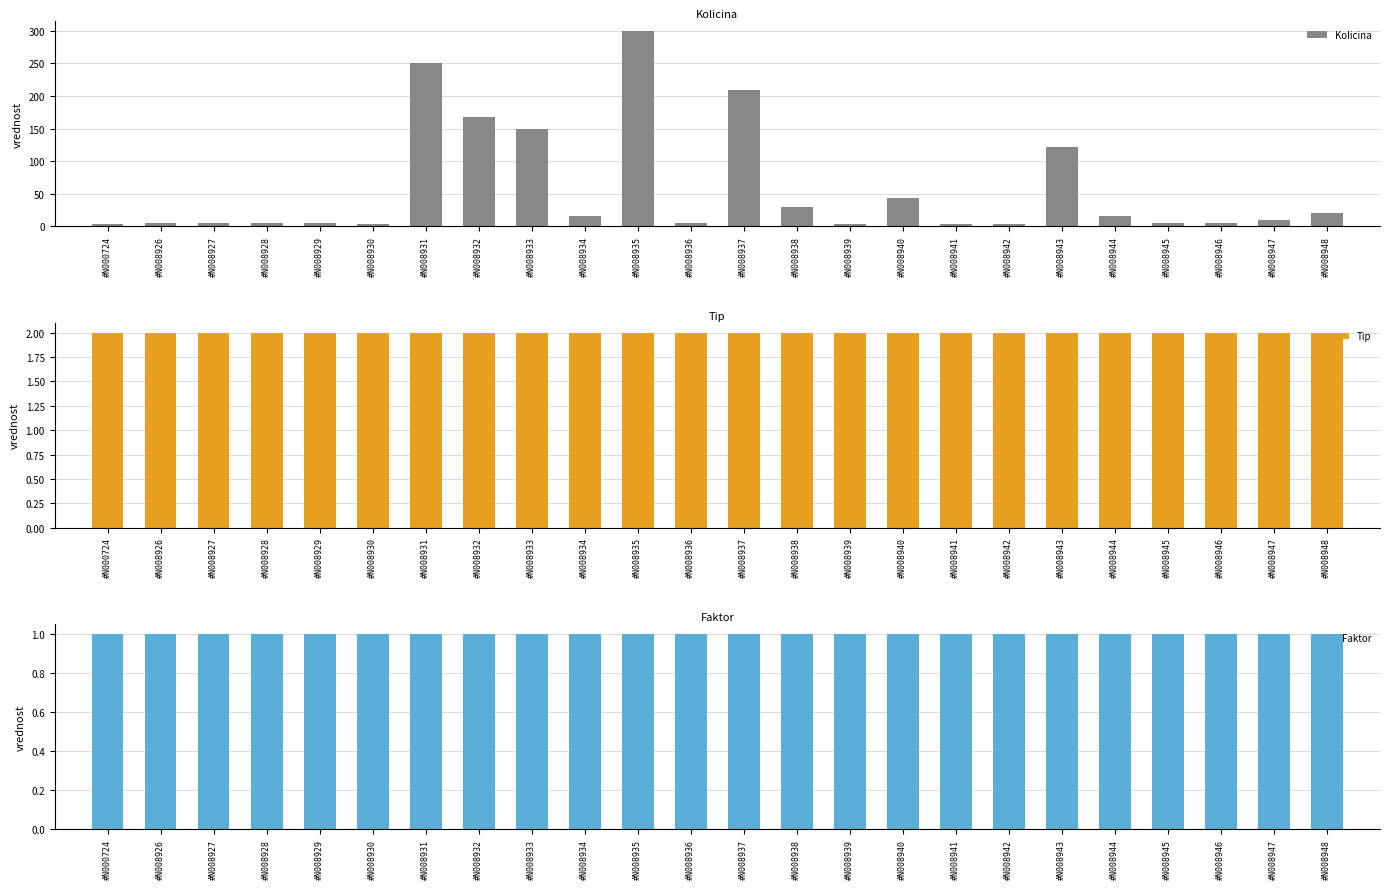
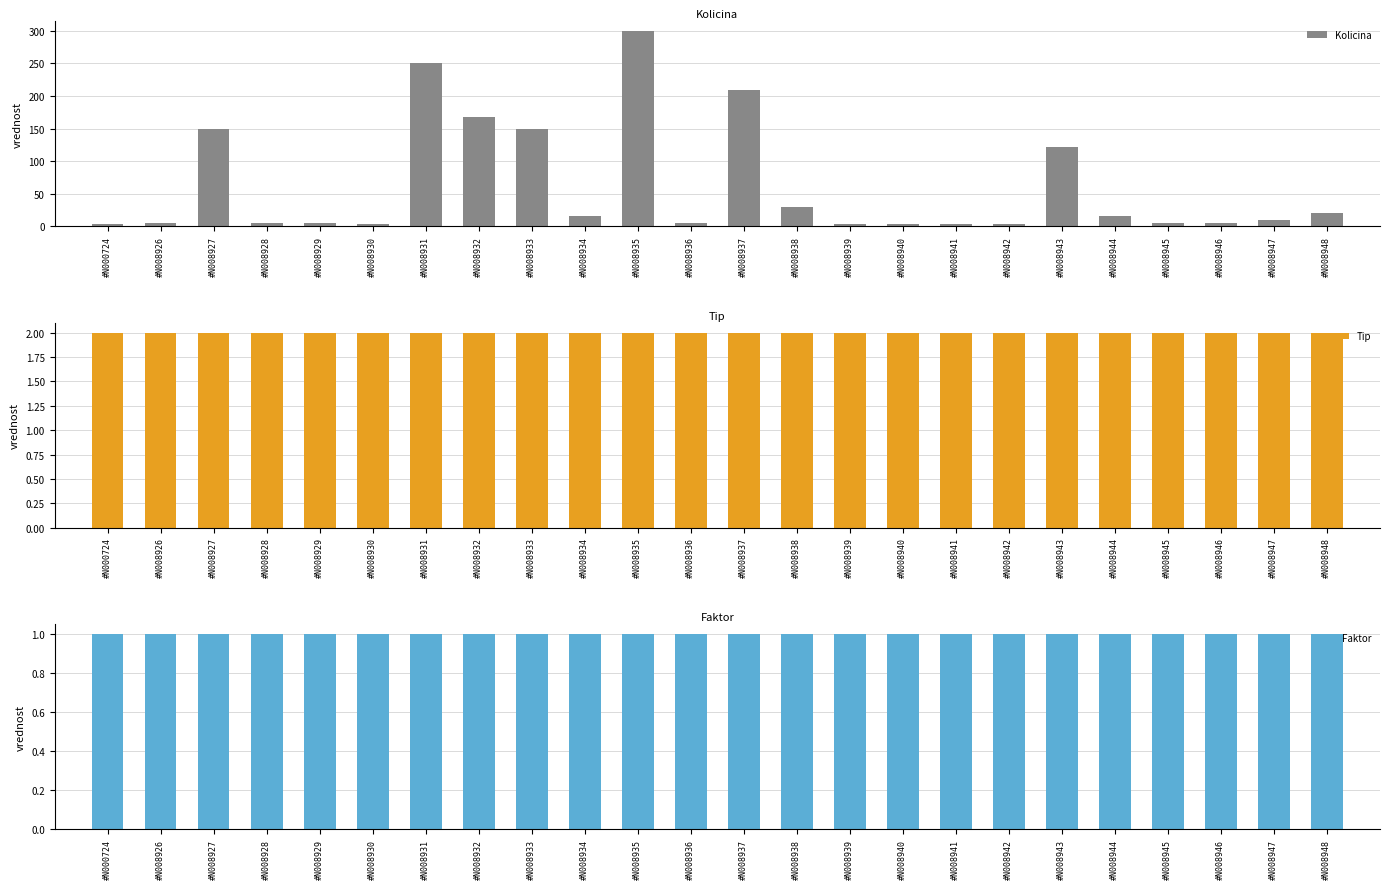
  {
    "Kolicina": {
      "#N008926": 10,
-     "#N008927": 10,
+     "#N008927": 150,
      "#N008928": 10,
      "#N008929": 10,
      "#N008931": 250,
      "#N008932": 170,
      "#N008933": 150,
      "#N008934": 20,
      "#N008935": 300,
      "#N008936": 10,
      "#N008937": 210,
      "#N008938": 30,
-     "#N008940": 40,
+     "#N008940": 0,
      "#N008943": 120,
      "#N008944": 20,
      "#N008945": 10,
      "#N008946": 10,
      "#N008947": 10,
      "#N008948": 20
    },
    "Tip": {
      "#N000724": 2.0,
      "#N008926": 2.0,
      "#N008927": 2.0,
      "#N008928": 2.0,
      "#N008929": 2.0,
      "#N008930": 2.0,
      "#N008931": 2.0,
      "#N008932": 2.0,
      "#N008933": 2.0,
      "#N008934": 2.0,
      "#N008935": 2.0,
      "#N008936": 2.0,
      "#N008937": 2.0,
      "#N008938": 2.0,
      "#N008939": 2.0,
      "#N008940": 2.0,
      "#N008941": 2.0,
      "#N008942": 2.0,
      "#N008943": 2.0,
      "#N008944": 2.0,
      "#N008945": 2.0,
      "#N008946": 2.0,
      "#N008947": 2.0,
      "#N008948": 2.0
    },
    "Faktor": {
      "#N000724": 1.00,
      "#N008926": 1.00,
      "#N008927": 1.00,
      "#N008928": 1.00,
      "#N008929": 1.00,
      "#N008930": 1.00,
      "#N008931": 1.00,
      "#N008932": 1.00,
      "#N008933": 1.00,
      "#N008934": 1.00,
      "#N008935": 1.00,
      "#N008936": 1.00,
      "#N008937": 1.00,
      "#N008938": 1.00,
      "#N008939": 1.00,
      "#N008940": 1.00,
      "#N008941": 1.00,
      "#N008942": 1.00,
      "#N008943": 1.00,
      "#N008944": 1.00,
      "#N008945": 1.00,
      "#N008946": 1.00,
      "#N008947": 1.00,
      "#N008948": 1.00
    }
  }
